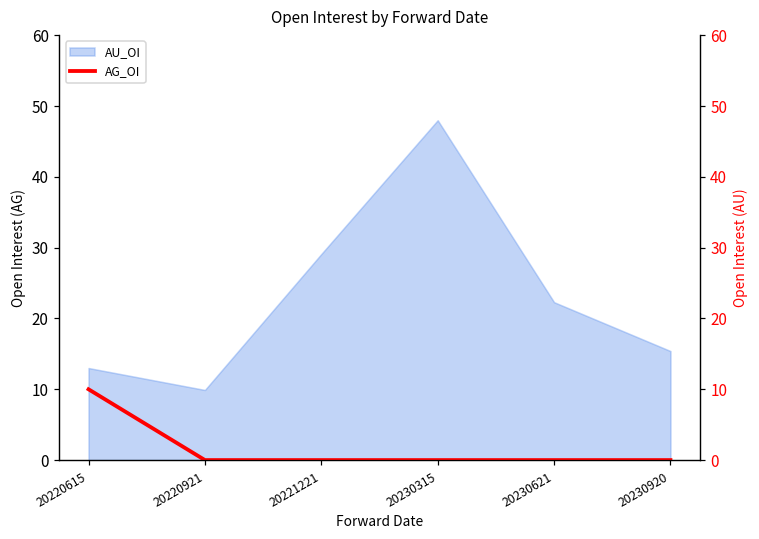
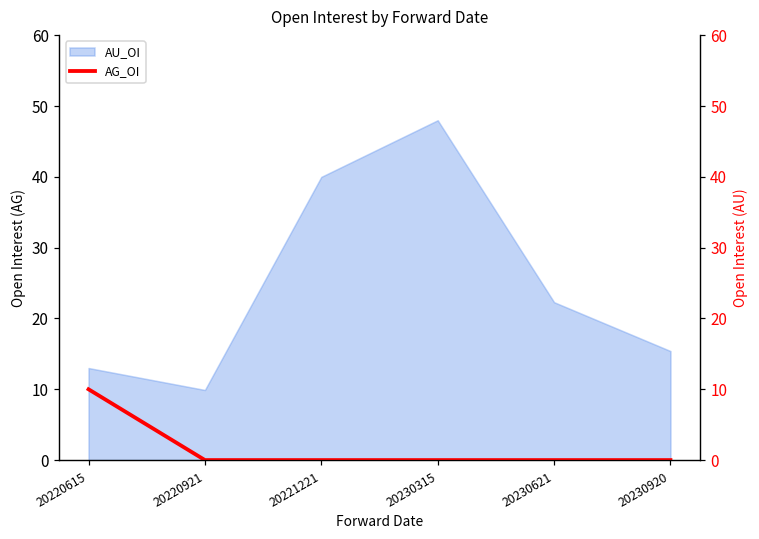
  {
    "AU_OI": {
      "20220615": 13,
      "20220921": 10,
-     "20221221": 29,
+     "20221221": 40,
      "20230315": 48,
      "20230621": 22,
      "20230920": 15
    },
    "AG_OI": {
      "20220615": 10,
      "20220921": 0,
      "20221221": 0,
      "20230315": 0,
      "20230621": 0,
      "20230920": 0
    }
  }
